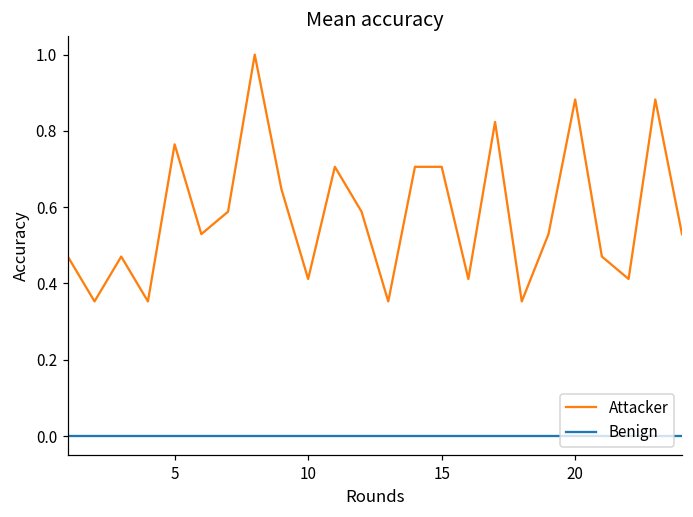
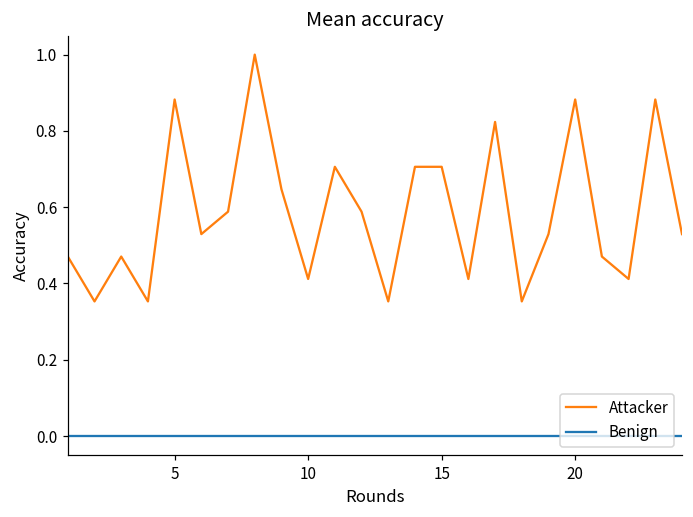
  {
    "Attacker": {
-     "5": 0.76,
+     "5": 0.88,
      "10": 0.41,
      "15": 0.71,
      "20": 0.88
    },
    "Benign": {
      "5": 0.00,
      "10": 0.00,
      "15": 0.00
    }
  }
